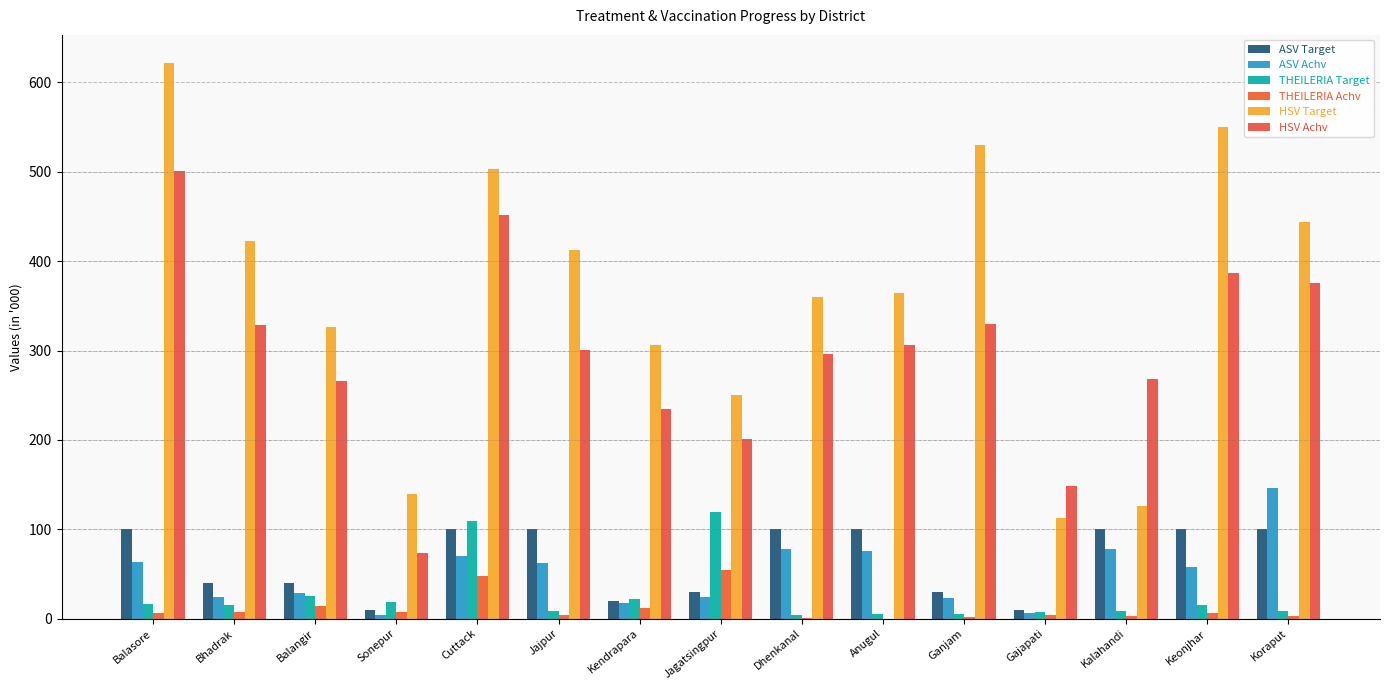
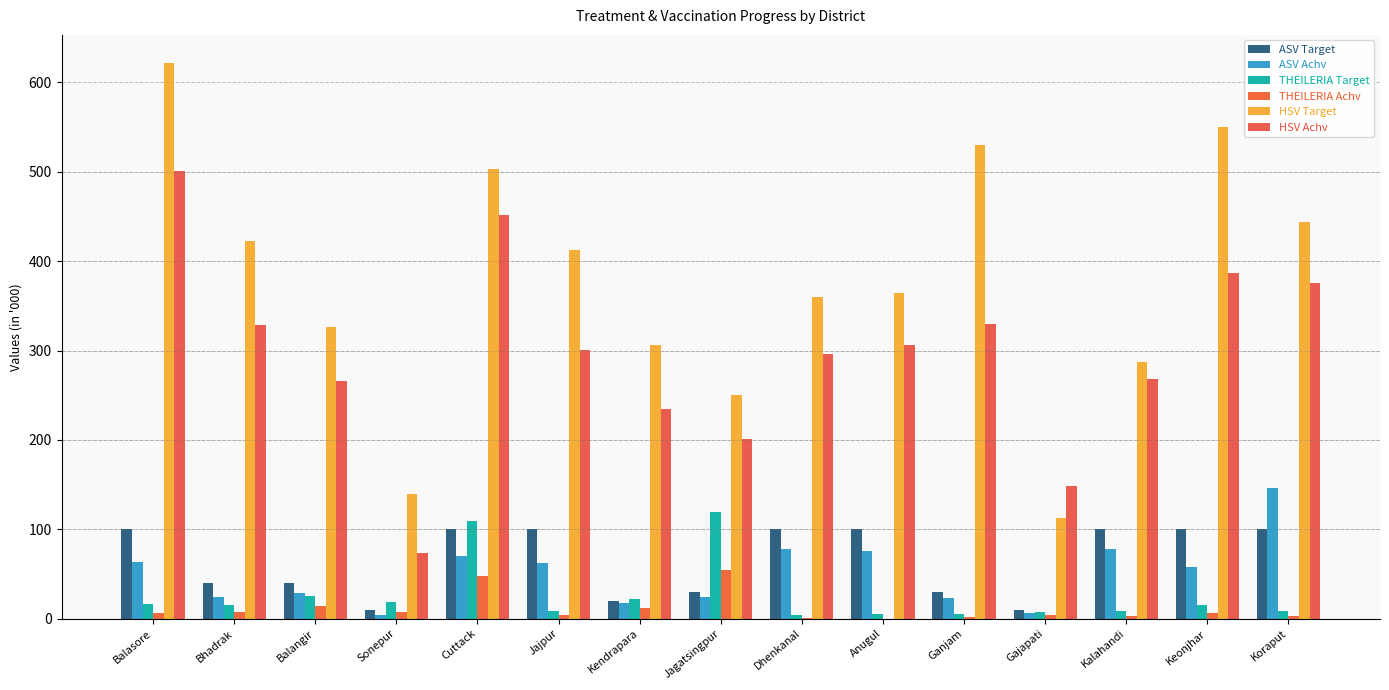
  {
    "ASV Target": {
      "Balasore": 100,
      "Bhadrak": 40,
      "Balangir": 40,
      "Sonepur": 10,
      "Cuttack": 100,
      "Jajpur": 100,
      "Kendrapara": 20,
      "Jagatsingpur": 30,
      "Dhenkanal": 100,
      "Anugul": 100,
      "Ganjam": 30,
      "Gajapati": 10,
      "Kalahandi": 100,
      "Keonjhar": 100,
      "Koraput": 100
    },
    "HSV Target": {
      "Balasore": 620,
      "Bhadrak": 420,
      "Balangir": 330,
      "Sonepur": 140,
      "Cuttack": 500,
      "Jajpur": 410,
      "Kendrapara": 310,
      "Jagatsingpur": 250,
      "Dhenkanal": 360,
      "Anugul": 360,
      "Ganjam": 530,
      "Gajapati": 110,
-     "Kalahandi": 130,
+     "Kalahandi": 290,
      "Keonjhar": 550,
      "Koraput": 440
    }
  }
